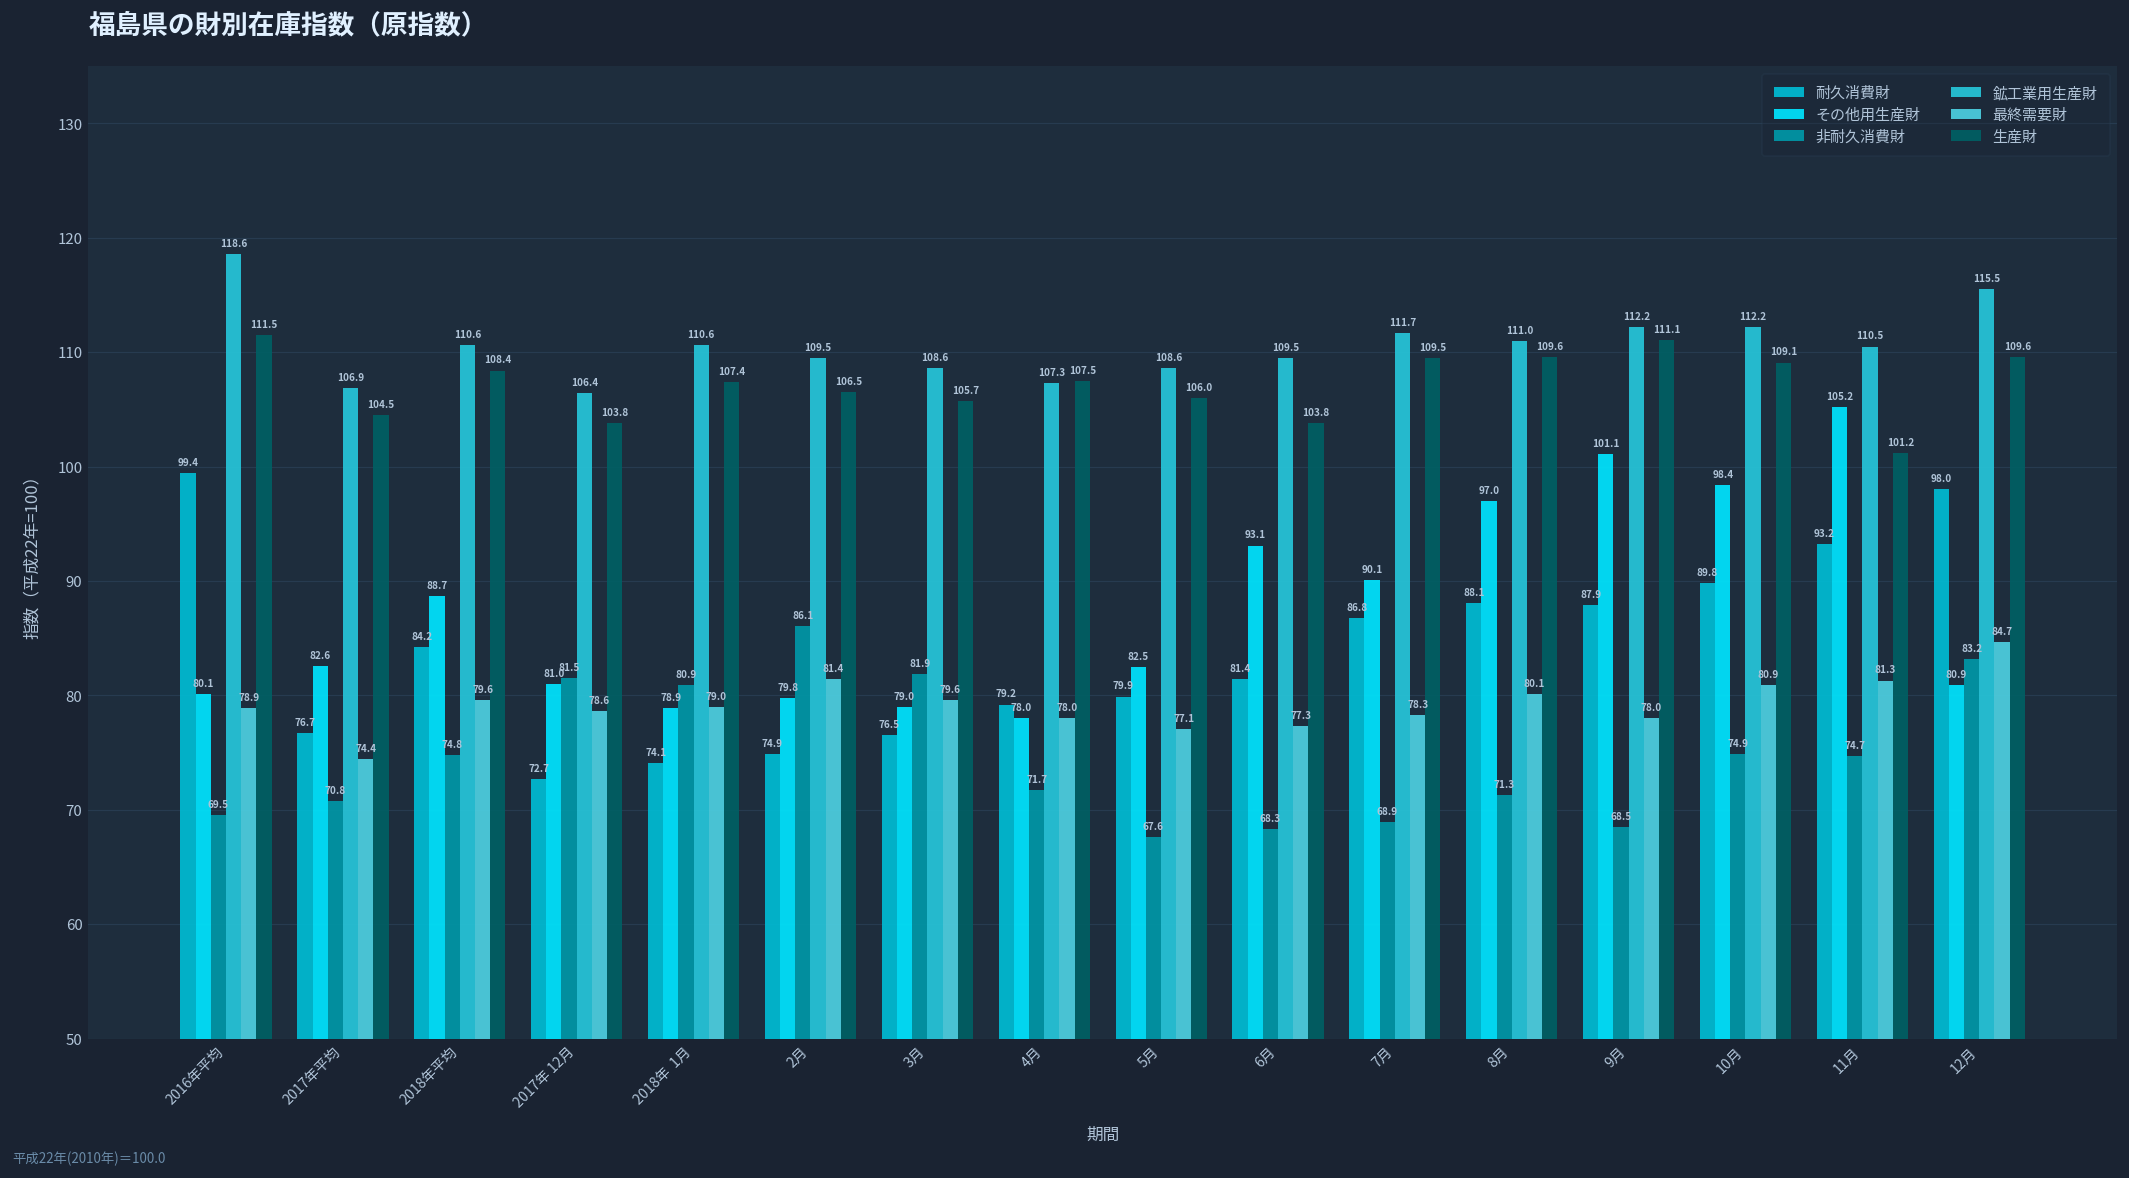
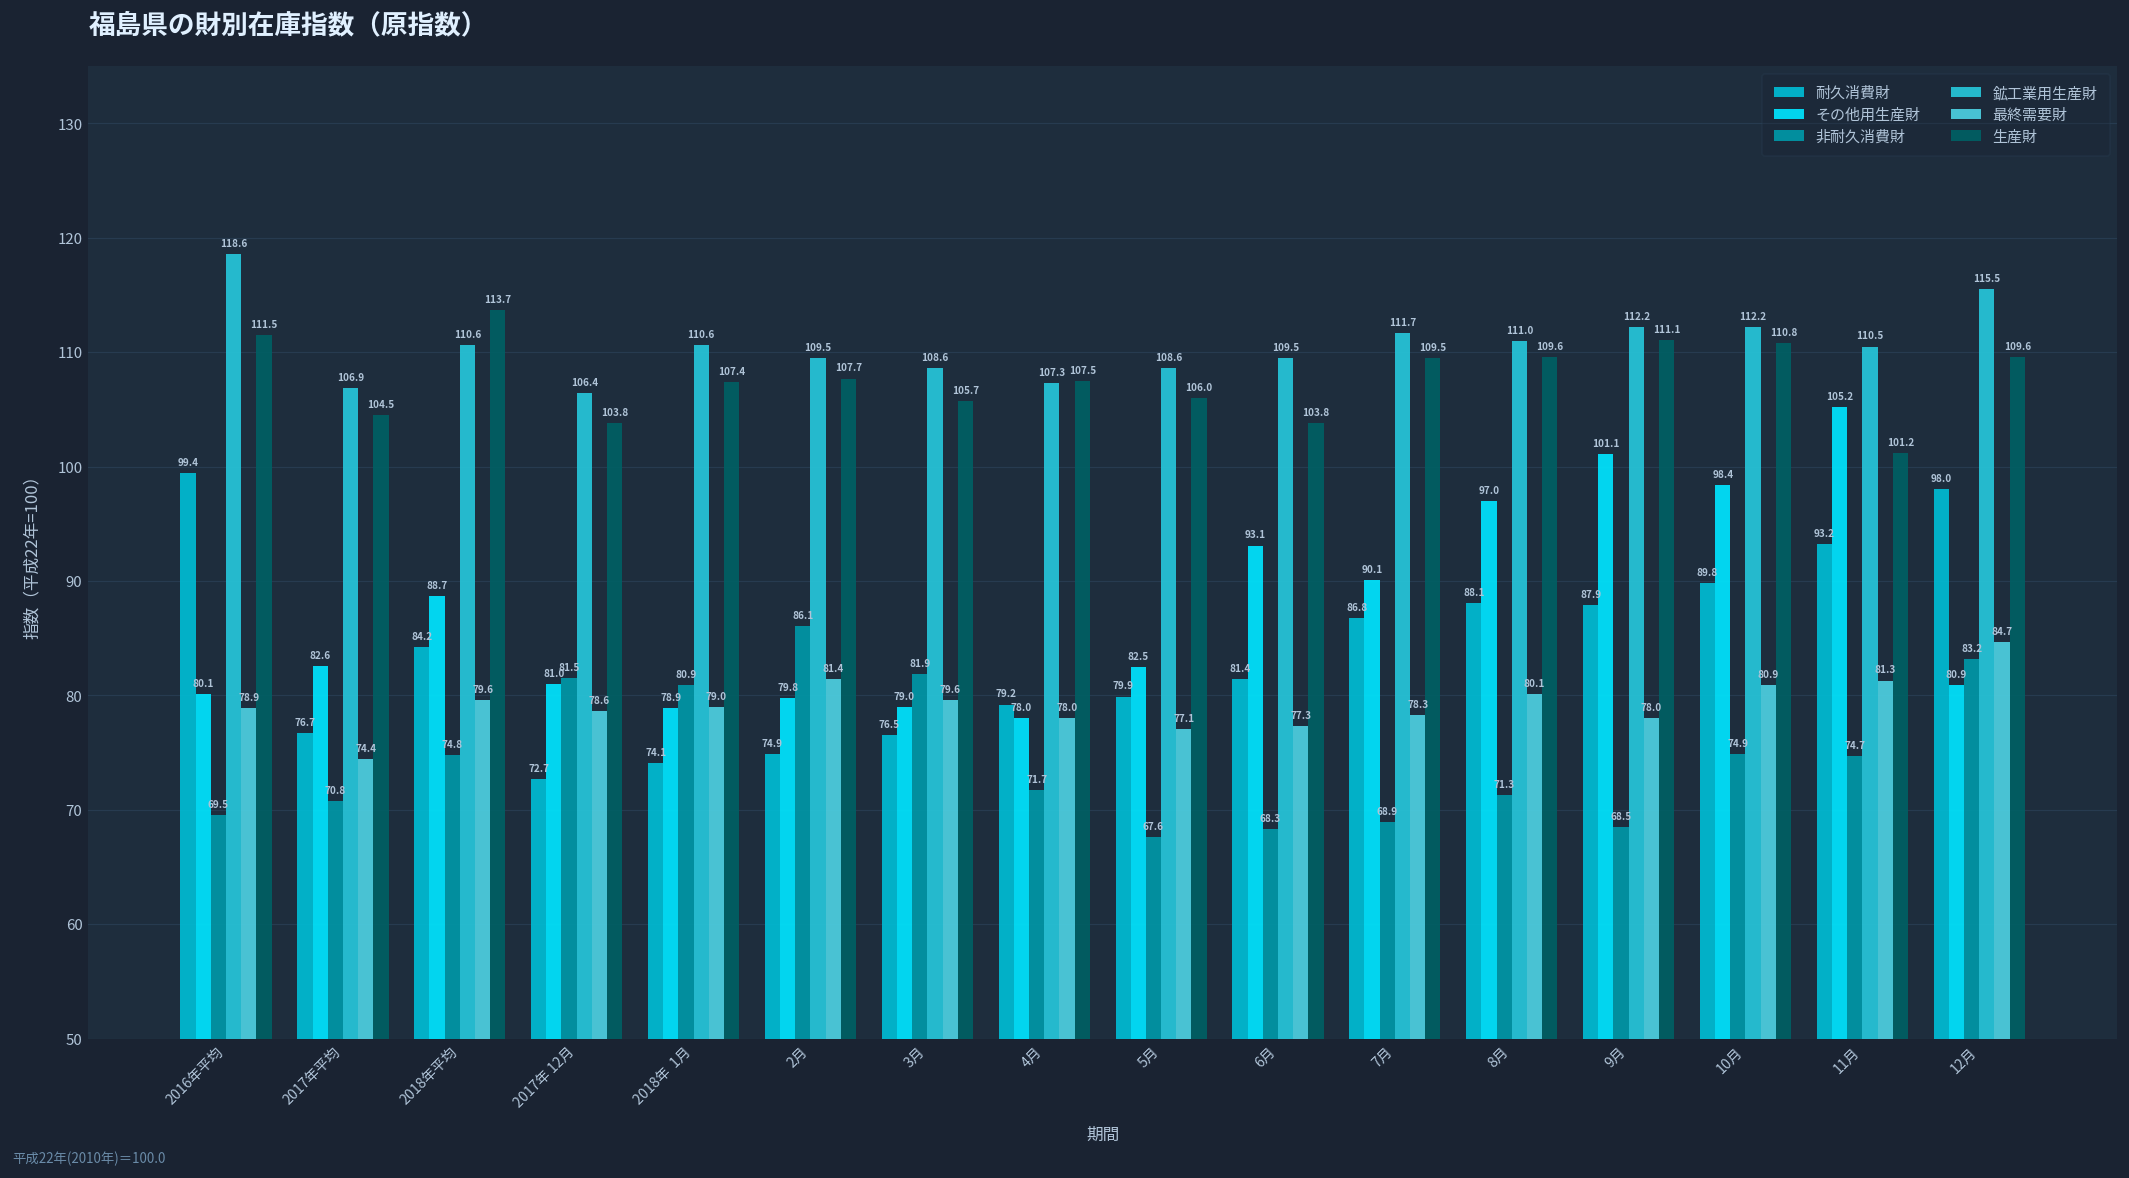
  {
    "生産財": {
      "2016年平均": 111.5,
      "2017年平均": 104.5,
-     "2018年平均": 108.4,
+     "2018年平均": 113.7,
      "2017年 12月": 103.8,
      "2018年 1月": 107.4,
-     "2月": 106.5,
+     "2月": 107.7,
      "3月": 105.7,
      "4月": 107.5,
      "5月": 106.0,
      "6月": 103.8,
      "7月": 109.5,
      "8月": 109.6,
      "9月": 111.1,
-     "10月": 109.1,
+     "10月": 110.8,
      "11月": 101.2,
      "12月": 109.6
    }
  }
